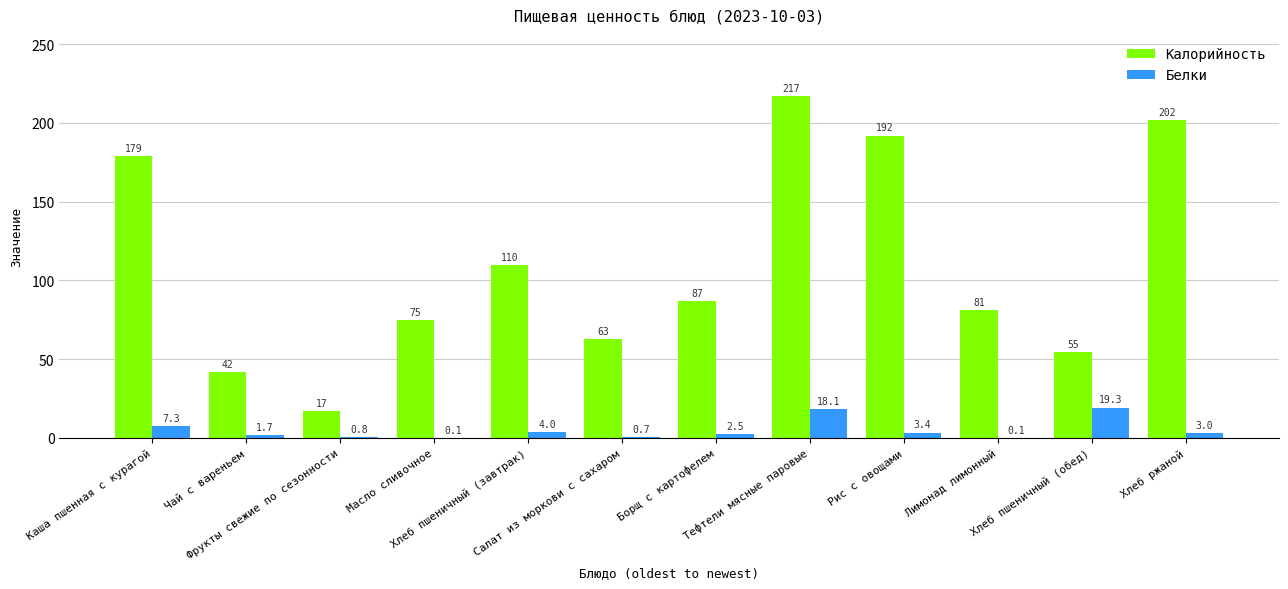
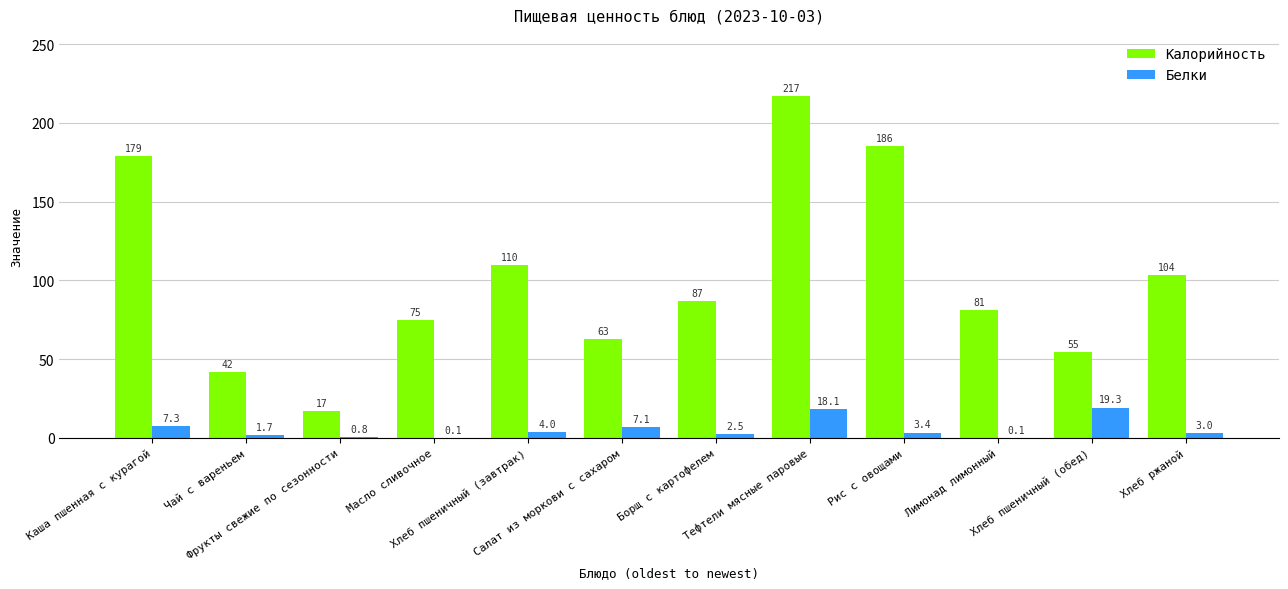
  {
    "Калорийность": {
      "Каша пшенная с курагой": 179,
      "Чай с вареньем": 42,
      "Фрукты свежие по сезонности": 17,
      "Масло сливочное": 75,
      "Хлеб пшеничный (завтрак)": 110,
      "Салат из моркови с сахаром": 63,
      "Борщ с картофелем": 87,
      "Тефтели мясные паровые": 217,
-     "Рис с овощами": 192,
+     "Рис с овощами": 186,
      "Лимонад лимонный": 81,
      "Хлеб пшеничный (обед)": 55,
-     "Хлеб ржаной": 202
+     "Хлеб ржаной": 104
    },
    "Белки": {
      "Каша пшенная с курагой": 7.3,
      "Чай с вареньем": 1.7,
      "Фрукты свежие по сезонности": 0.8,
      "Масло сливочное": 0.1,
      "Хлеб пшеничный (завтрак)": 4.0,
-     "Салат из моркови с сахаром": 0.7,
+     "Салат из моркови с сахаром": 7.1,
      "Борщ с картофелем": 2.5,
      "Тефтели мясные паровые": 18.1,
      "Рис с овощами": 3.4,
      "Лимонад лимонный": 0.1,
      "Хлеб пшеничный (обед)": 19.3,
      "Хлеб ржаной": 3.0
    }
  }
